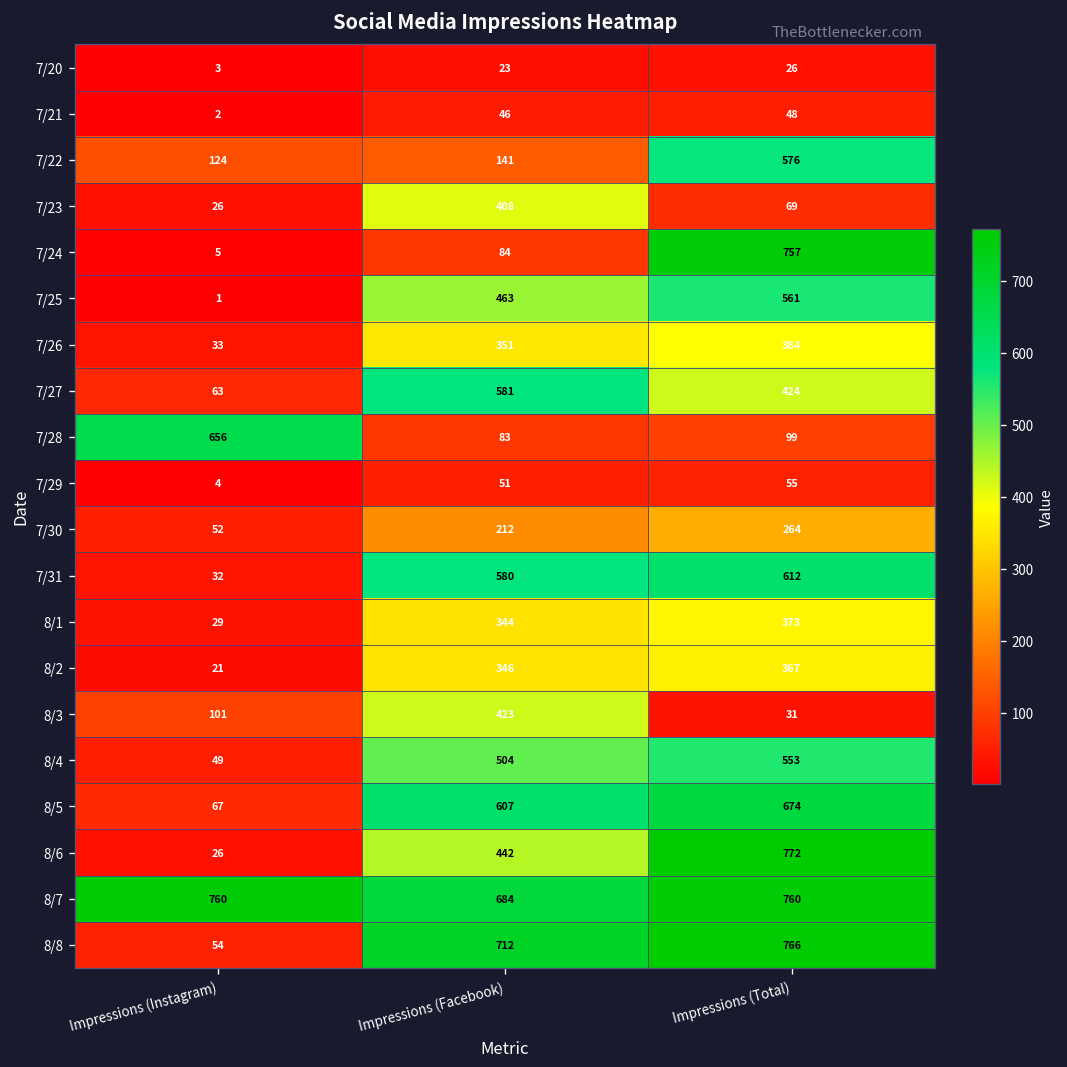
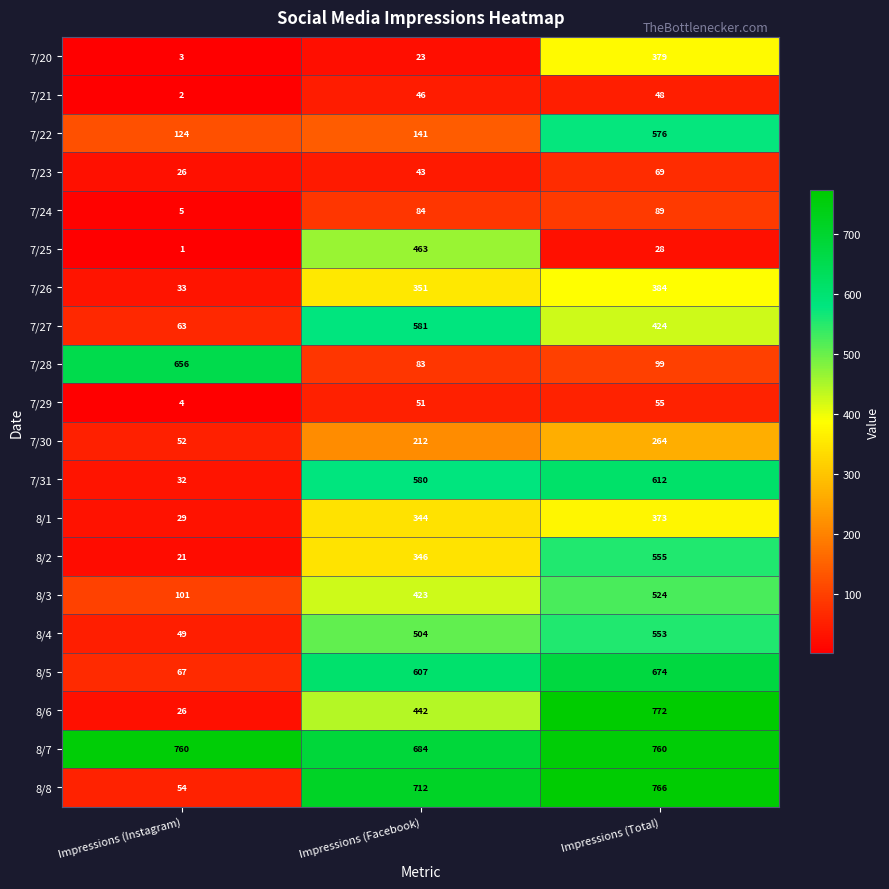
  {
    "7/20": {
      "Impressions (Instagram)": 3,
      "Impressions (Facebook)": 23,
-     "Impressions (Total)": 26
+     "Impressions (Total)": 379
    },
    "7/21": {
      "Impressions (Instagram)": 2,
      "Impressions (Facebook)": 46,
      "Impressions (Total)": 48
    },
    "7/22": {
      "Impressions (Instagram)": 124,
      "Impressions (Facebook)": 141,
      "Impressions (Total)": 576
    },
    "7/23": {
      "Impressions (Instagram)": 26,
-     "Impressions (Facebook)": 408,
+     "Impressions (Facebook)": 43,
      "Impressions (Total)": 69
    },
    "7/24": {
      "Impressions (Instagram)": 5,
      "Impressions (Facebook)": 84,
-     "Impressions (Total)": 757
+     "Impressions (Total)": 89
    },
    "7/25": {
      "Impressions (Instagram)": 1,
      "Impressions (Facebook)": 463,
-     "Impressions (Total)": 561
+     "Impressions (Total)": 28
    },
    "7/26": {
      "Impressions (Instagram)": 33,
      "Impressions (Facebook)": 351,
      "Impressions (Total)": 384
    },
    "7/27": {
      "Impressions (Instagram)": 63,
      "Impressions (Facebook)": 581,
      "Impressions (Total)": 424
    },
    "7/28": {
      "Impressions (Instagram)": 656,
      "Impressions (Facebook)": 83,
      "Impressions (Total)": 99
    },
    "7/29": {
      "Impressions (Instagram)": 4,
      "Impressions (Facebook)": 51,
      "Impressions (Total)": 55
    },
    "7/30": {
      "Impressions (Instagram)": 52,
      "Impressions (Facebook)": 212,
      "Impressions (Total)": 264
    },
    "7/31": {
      "Impressions (Instagram)": 32,
      "Impressions (Facebook)": 580,
      "Impressions (Total)": 612
    },
    "8/1": {
      "Impressions (Instagram)": 29,
      "Impressions (Facebook)": 344,
      "Impressions (Total)": 373
    },
    "8/2": {
      "Impressions (Instagram)": 21,
      "Impressions (Facebook)": 346,
-     "Impressions (Total)": 367
+     "Impressions (Total)": 555
    },
    "8/3": {
      "Impressions (Instagram)": 101,
      "Impressions (Facebook)": 423,
-     "Impressions (Total)": 31
+     "Impressions (Total)": 524
    },
    "8/4": {
      "Impressions (Instagram)": 49,
      "Impressions (Facebook)": 504,
      "Impressions (Total)": 553
    },
    "8/5": {
      "Impressions (Instagram)": 67,
      "Impressions (Facebook)": 607,
      "Impressions (Total)": 674
    },
    "8/6": {
      "Impressions (Instagram)": 26,
      "Impressions (Facebook)": 442,
      "Impressions (Total)": 772
    },
    "8/7": {
      "Impressions (Instagram)": 760,
      "Impressions (Facebook)": 684,
      "Impressions (Total)": 760
    },
    "8/8": {
      "Impressions (Instagram)": 54,
      "Impressions (Facebook)": 712,
      "Impressions (Total)": 766
    }
  }
